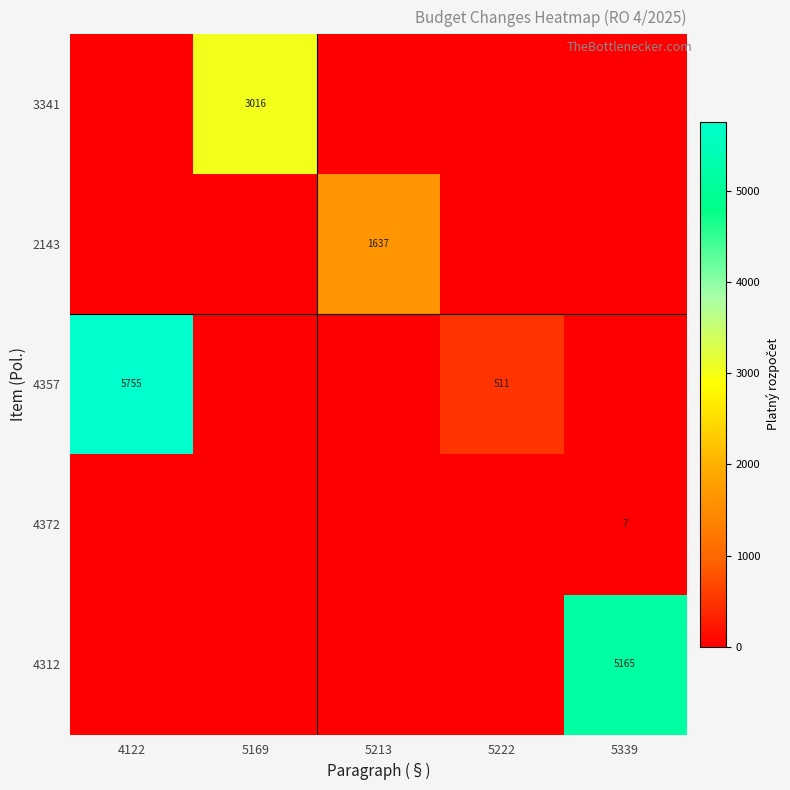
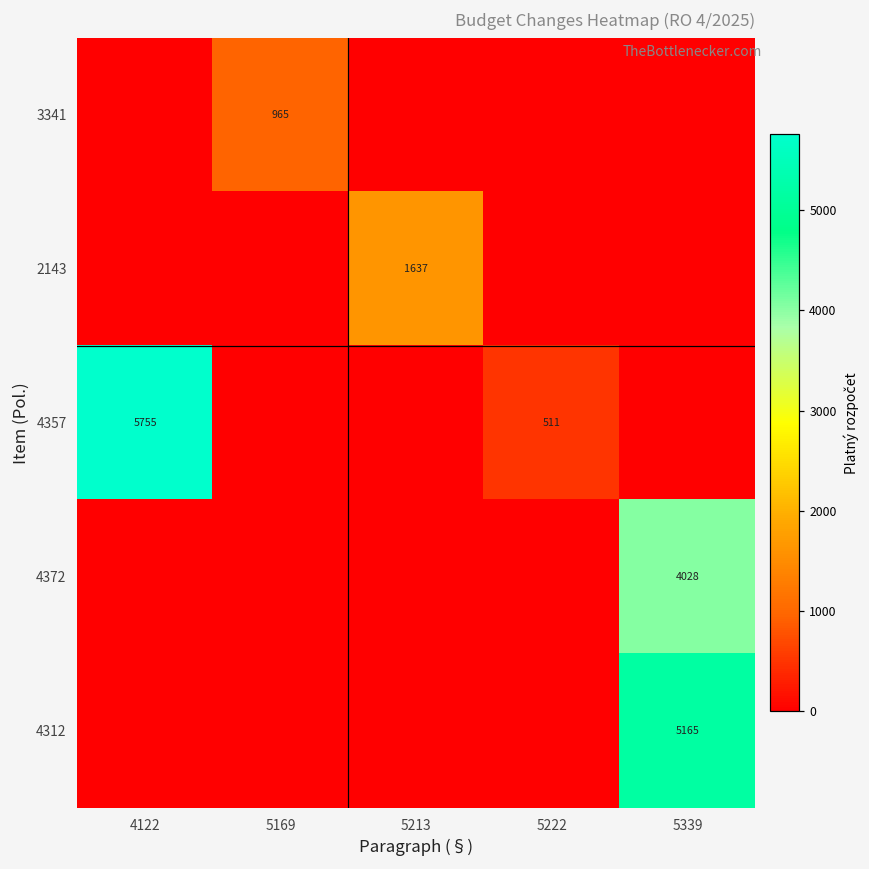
  {
    "3341": {
-     "5169": 3016
+     "5169": 965
    },
    "2143": {
      "5213": 1637
    },
    "4357": {
      "4122": 5755,
      "5222": 511
    },
    "4372": {
-     "5339": 7
+     "5339": 4028
    },
    "4312": {
      "5339": 5165
    }
  }
